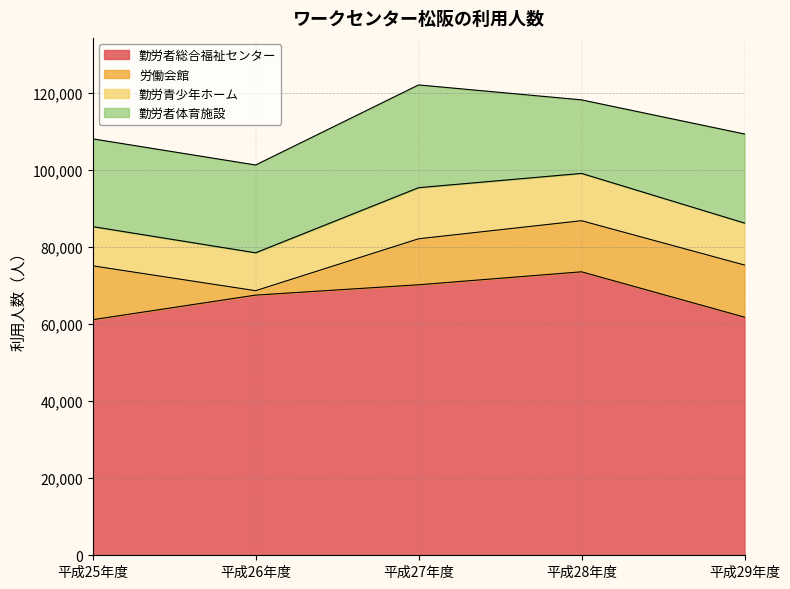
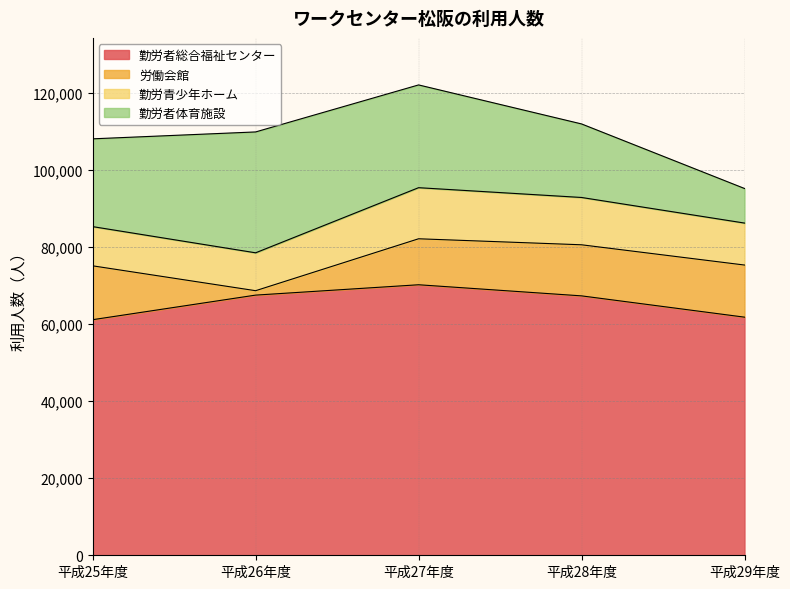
  {
    "勤労者総合福祉センター": {
      "平成25年度": "61,000",
      "平成26年度": "67,000",
      "平成27年度": "70,000",
-     "平成28年度": "74,000",
+     "平成28年度": "67,000",
      "平成29年度": "62,000"
    },
    "労働会館": {
      "平成25年度": "14,000",
      "平成26年度": "1,000",
      "平成27年度": "12,000",
      "平成28年度": "13,000",
      "平成29年度": "14,000"
    },
    "勤労青少年ホーム": {
      "平成25年度": "10,000",
      "平成26年度": "10,000",
      "平成27年度": "13,000",
      "平成28年度": "12,000",
      "平成29年度": "11,000"
    },
    "勤労者体育施設": {
      "平成25年度": "23,000",
-     "平成26年度": "23,000",
+     "平成26年度": "31,000",
      "平成27年度": "27,000",
      "平成28年度": "19,000",
-     "平成29年度": "23,000"
+     "平成29年度": "9,000"
    }
  }
